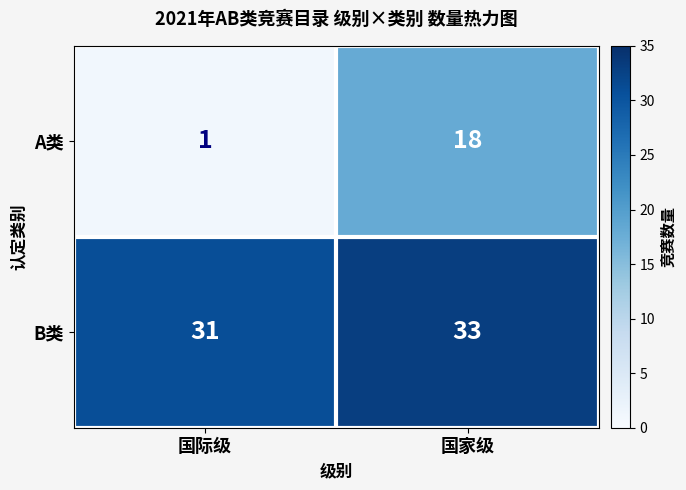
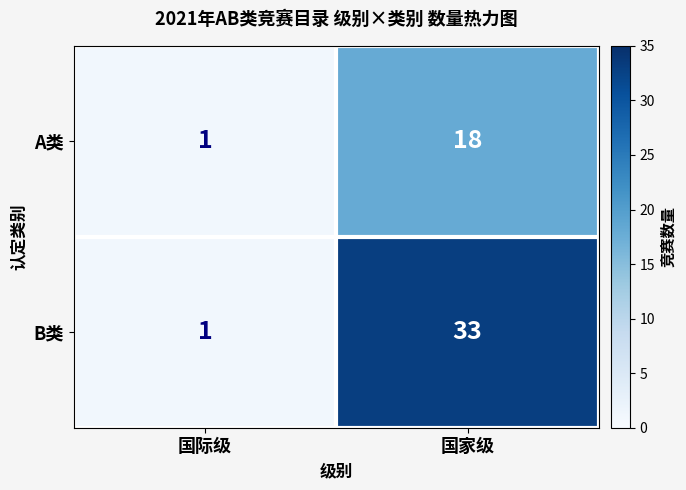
  {
    "A类": {
      "国际级": 1,
      "国家级": 18
    },
    "B类": {
-     "国际级": 31,
+     "国际级": 1,
      "国家级": 33
    }
  }
